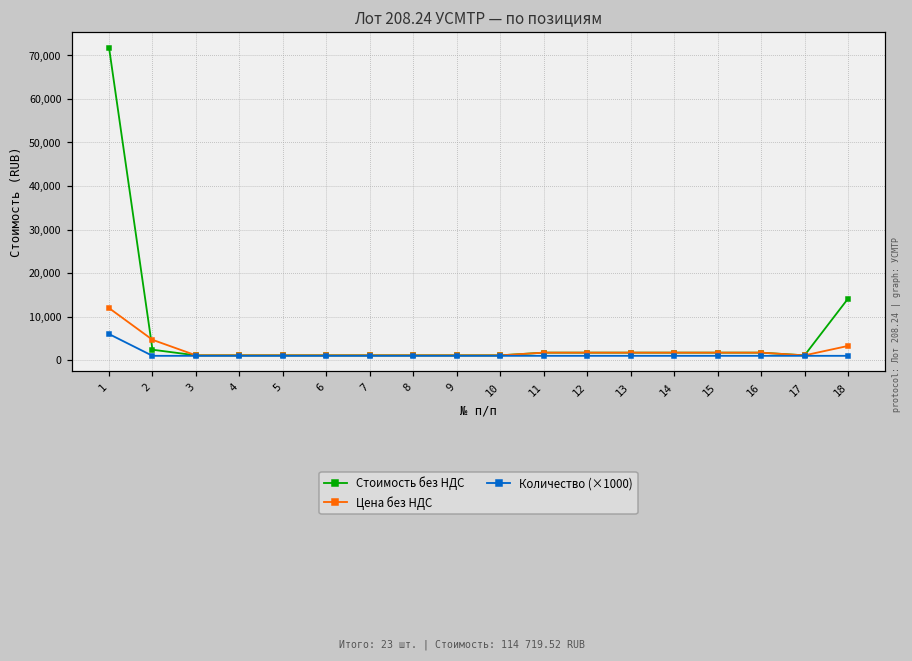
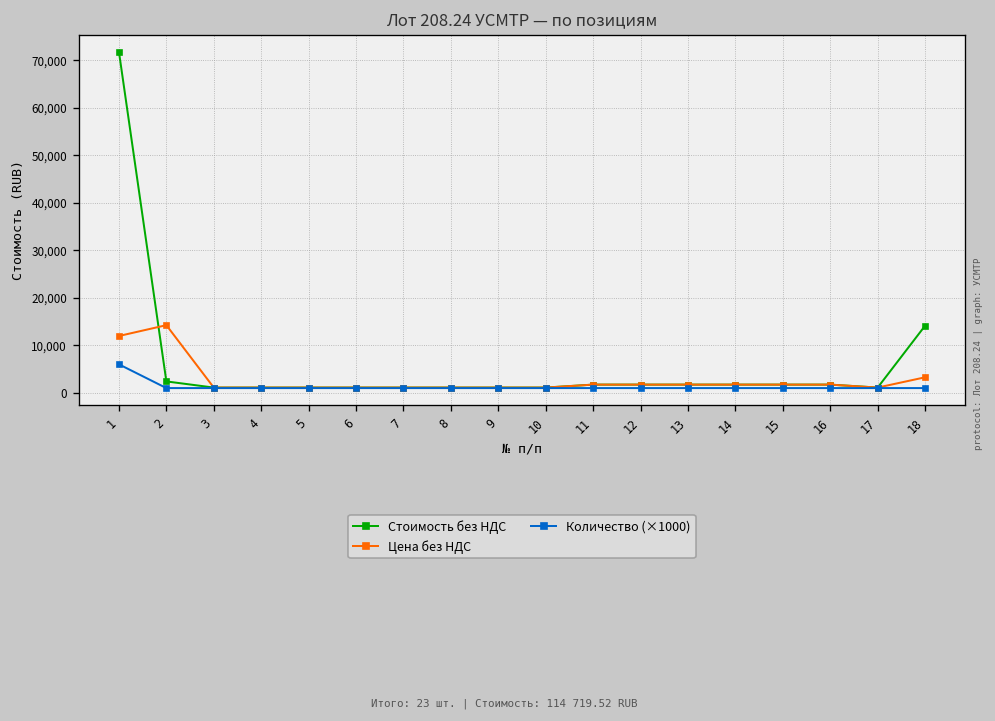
  {
    "Стоимость без НДС": {
      "1": "72,000",
      "2": "2,000",
      "18": "14,000"
    },
    "Цена без НДС": {
      "1": "12,000",
-     "2": "5,000",
+     "2": "14,000",
      "18": "3,000"
    },
    "Количество (×1000)": {
      "1": "6,000",
      "2": "1,000",
      "11": "1,000",
      "12": "1,000",
      "13": "1,000",
      "14": "1,000",
      "15": "1,000",
      "16": "1,000",
      "18": "1,000"
    }
  }
